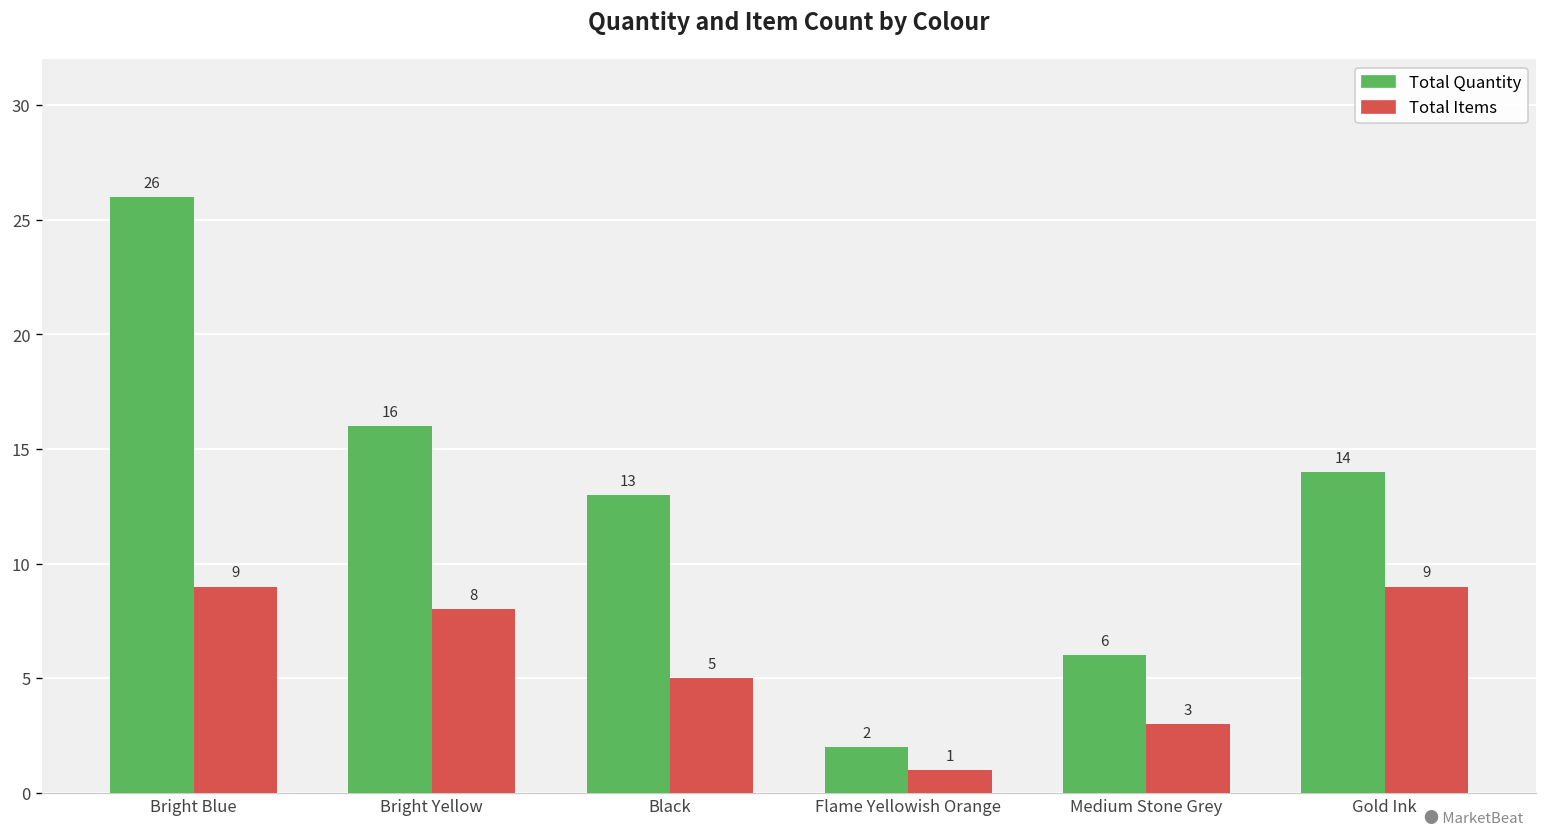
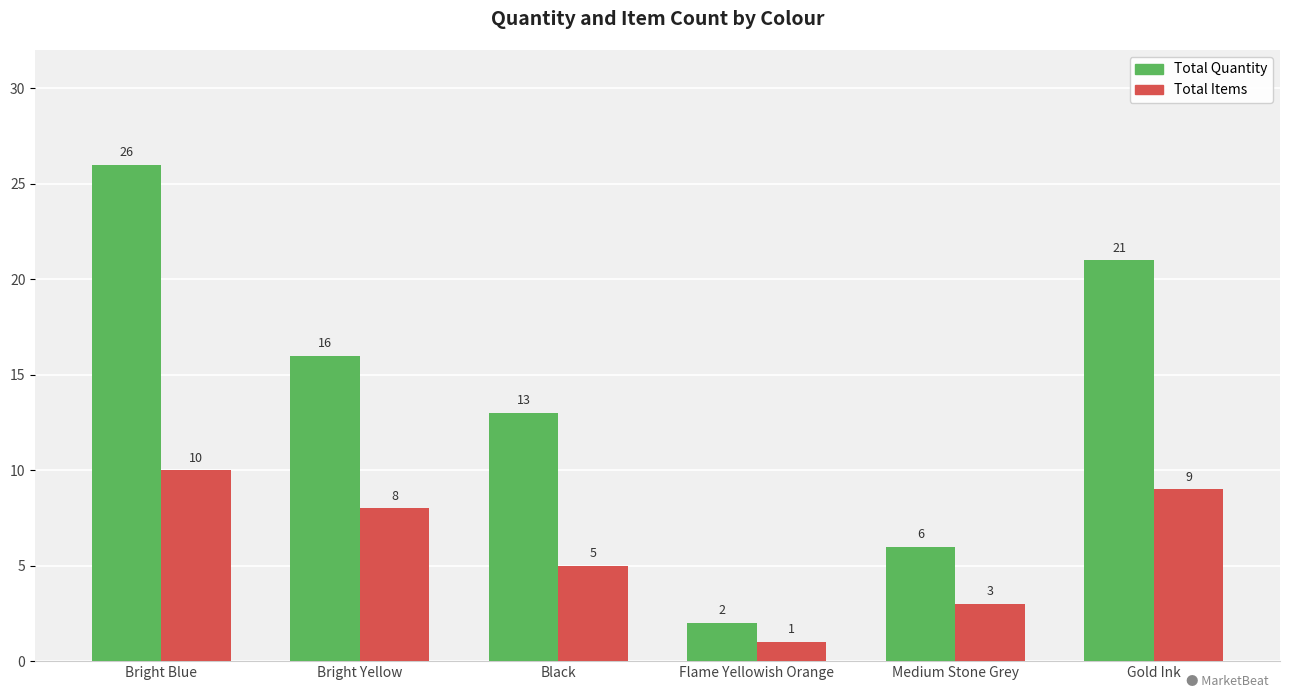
  {
    "Total Quantity": {
      "Bright Blue": 26,
      "Bright Yellow": 16,
      "Black": 13,
      "Flame Yellowish Orange": 2,
      "Medium Stone Grey": 6,
-     "Gold Ink": 14
+     "Gold Ink": 21
    },
    "Total Items": {
-     "Bright Blue": 9,
+     "Bright Blue": 10,
      "Bright Yellow": 8,
      "Black": 5,
      "Flame Yellowish Orange": 1,
      "Medium Stone Grey": 3,
      "Gold Ink": 9
    }
  }
